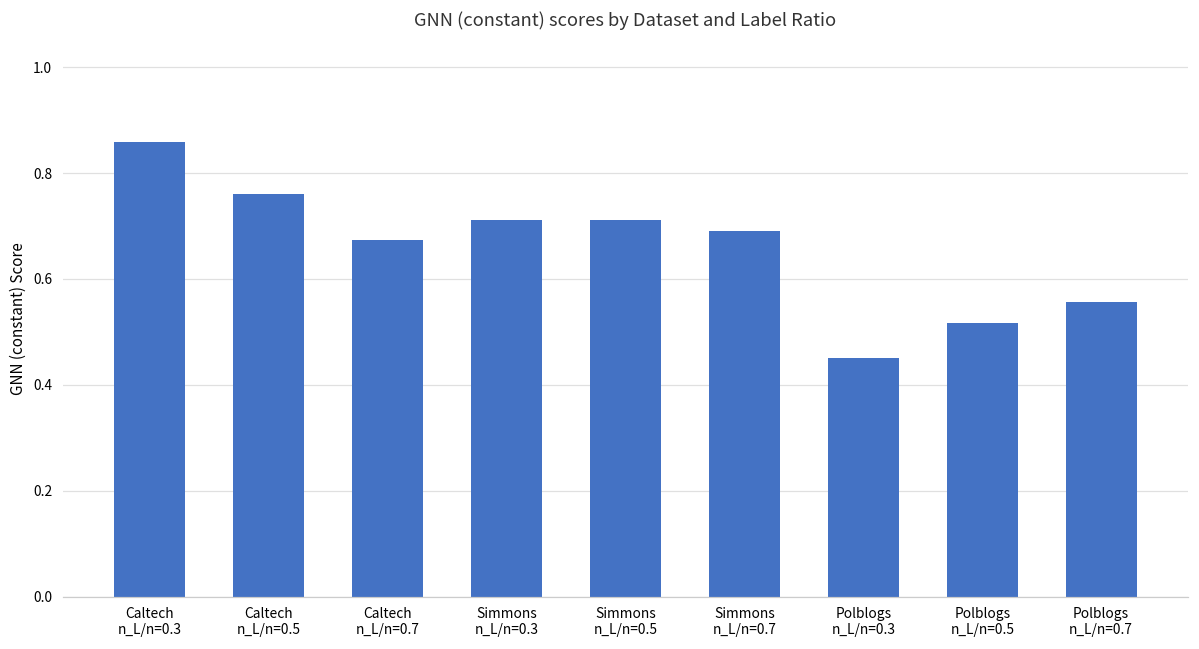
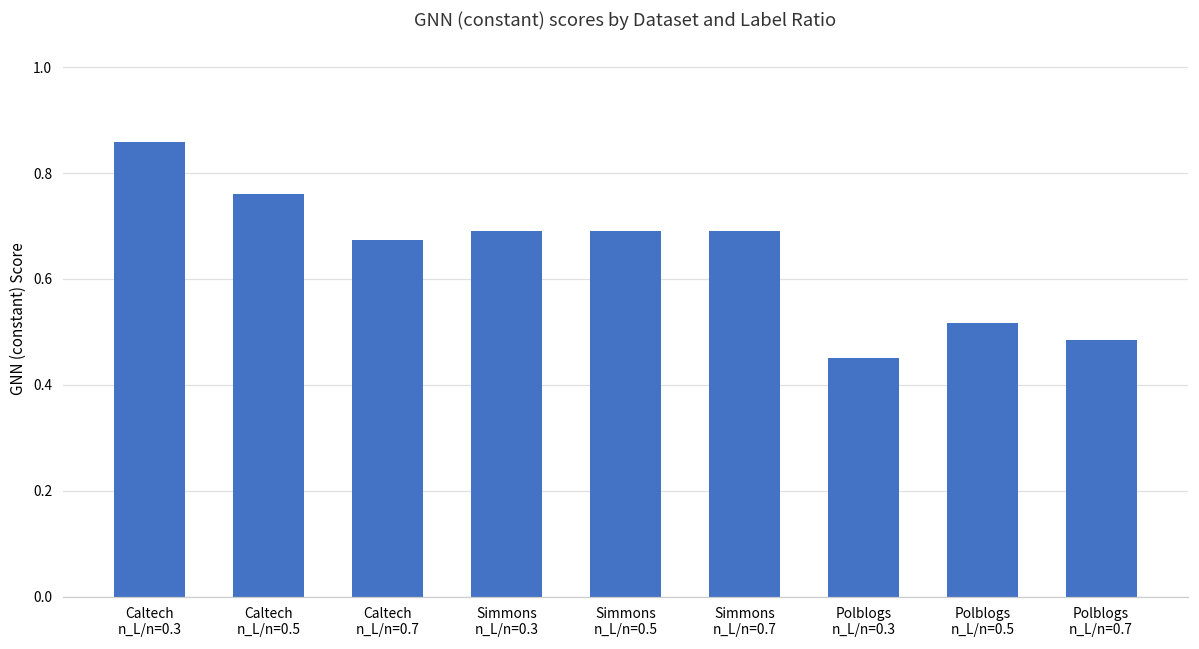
  {
    "Caltech n_L/n=0.3": 0.86,
    "Caltech n_L/n=0.5": 0.76,
    "Caltech n_L/n=0.7": 0.67,
-   "Simmons n_L/n=0.3": 0.71,
-   "Simmons n_L/n=0.5": 0.71,
+   "Simmons n_L/n=0.3": 0.69,
+   "Simmons n_L/n=0.5": 0.69,
    "Simmons n_L/n=0.7": 0.69,
    "Polblogs n_L/n=0.3": 0.45,
    "Polblogs n_L/n=0.5": 0.52,
-   "Polblogs n_L/n=0.7": 0.56
+   "Polblogs n_L/n=0.7": 0.49
  }
